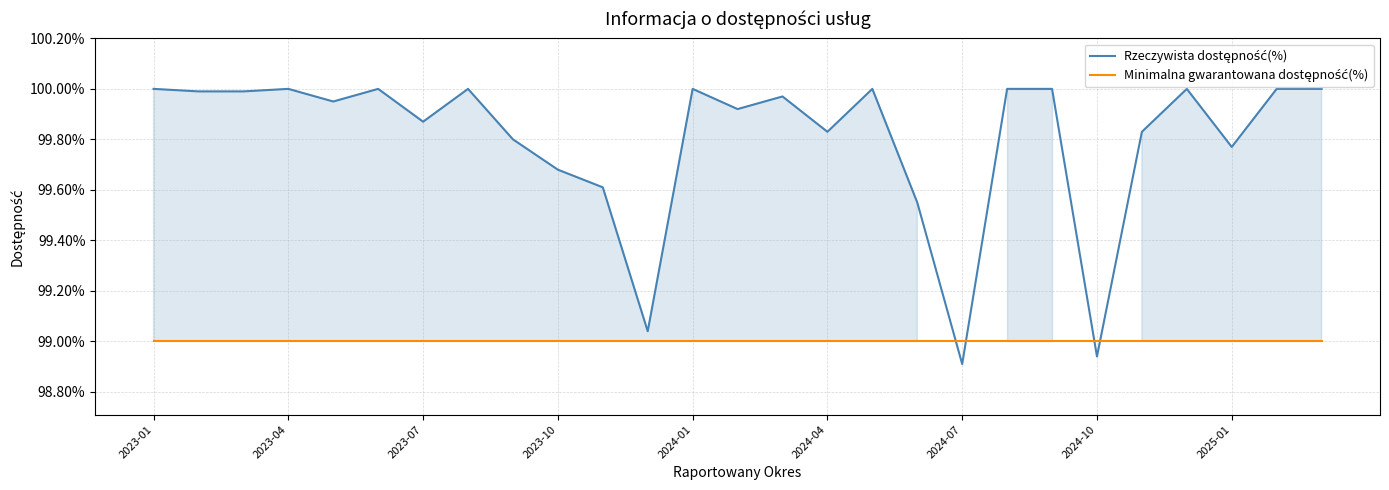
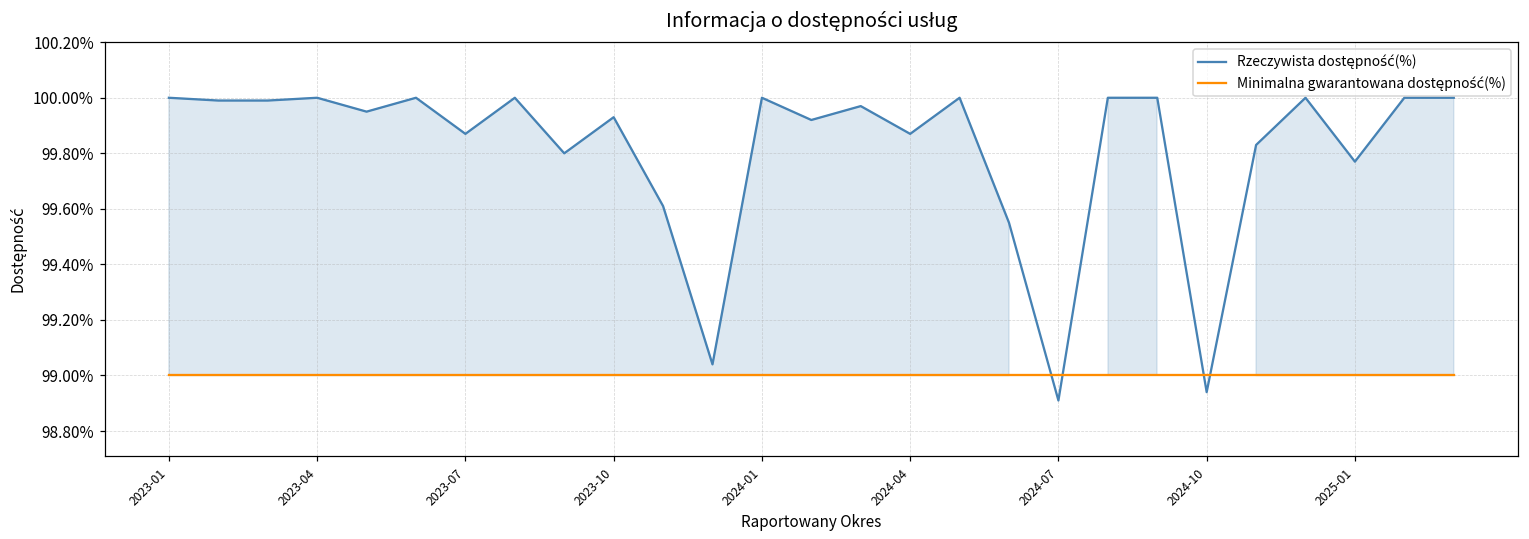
  {
    "Rzeczywista dostępność(%)": {
      "2023-01": "100.00%",
      "2023-04": "100.00%",
      "2023-07": "99.87%",
-     "2023-10": "99.68%",
+     "2023-10": "99.93%",
      "2024-01": "100.00%",
-     "2024-04": "99.83%",
+     "2024-04": "99.87%",
      "2024-07": "98.91%",
      "2024-10": "98.94%",
      "2025-01": "99.77%"
    },
    "Minimalna gwarantowana dostępność(%)": {
      "2023-01": "99.00%",
      "2023-04": "99.00%",
      "2023-07": "99.00%",
      "2023-10": "99.00%",
      "2024-01": "99.00%",
      "2024-04": "99.00%",
      "2024-07": "99.00%",
      "2024-10": "99.00%",
      "2025-01": "99.00%"
    }
  }
